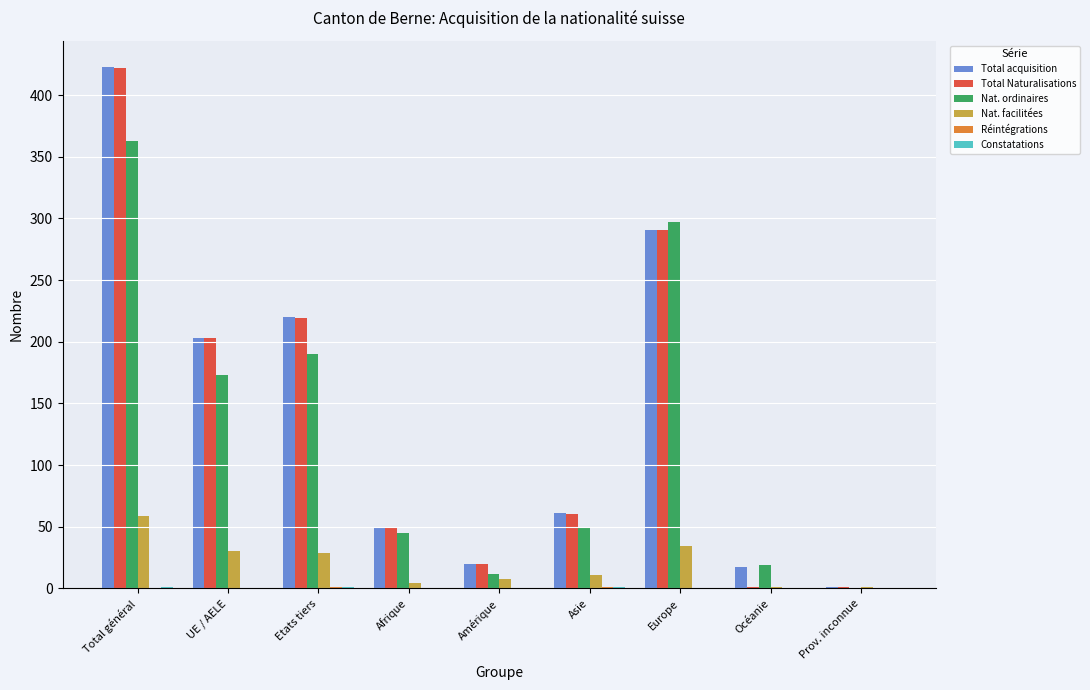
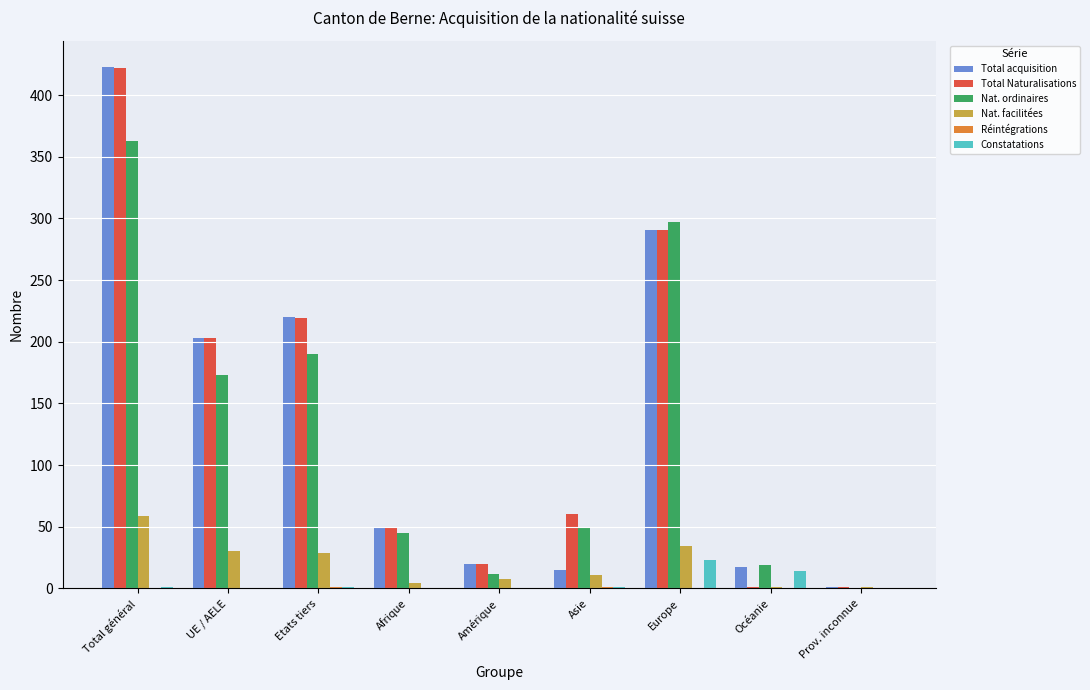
  {
    "Total acquisition": {
      "Total général": 423,
      "UE / AELE": 203,
      "Etats tiers": 220,
      "Afrique": 49,
      "Amérique": 20,
-     "Asie": 61,
+     "Asie": 15,
      "Europe": 291,
      "Océanie": 17
    },
    "Nat. ordinaires": {
      "Total général": 363,
      "UE / AELE": 173,
      "Etats tiers": 190,
      "Afrique": 45,
      "Amérique": 12,
      "Asie": 49,
      "Europe": 297,
      "Océanie": 19,
      "Prov. inconnue": 0
    },
    "Constatations": {
      "UE / AELE": 0,
      "Afrique": 0,
      "Amérique": 0,
-     "Europe": 0,
-     "Océanie": 0,
+     "Europe": 23,
+     "Océanie": 14,
      "Prov. inconnue": 0
    }
  }
